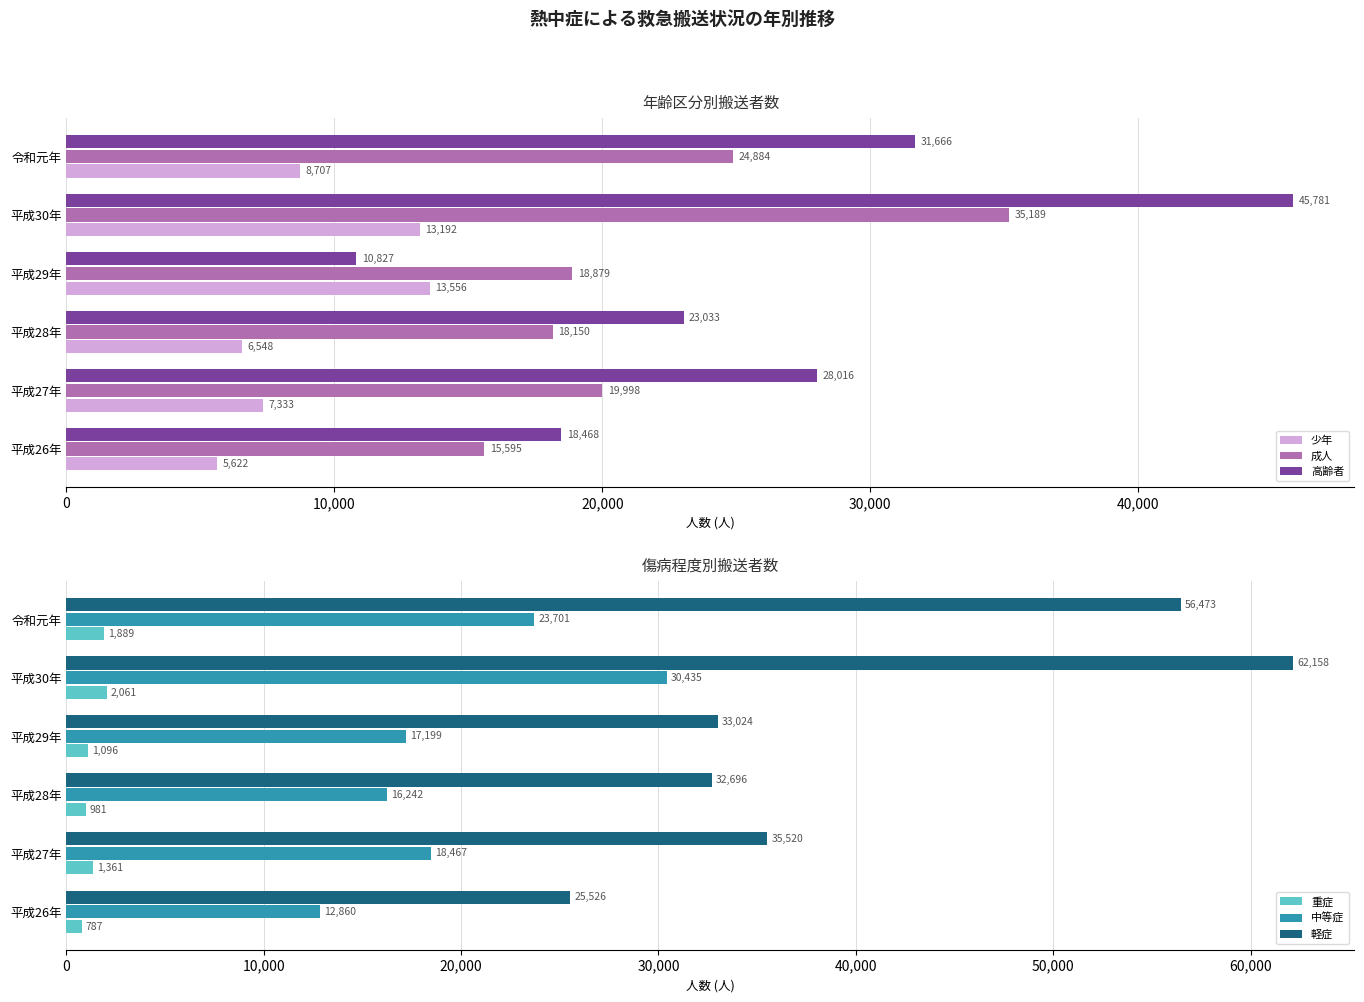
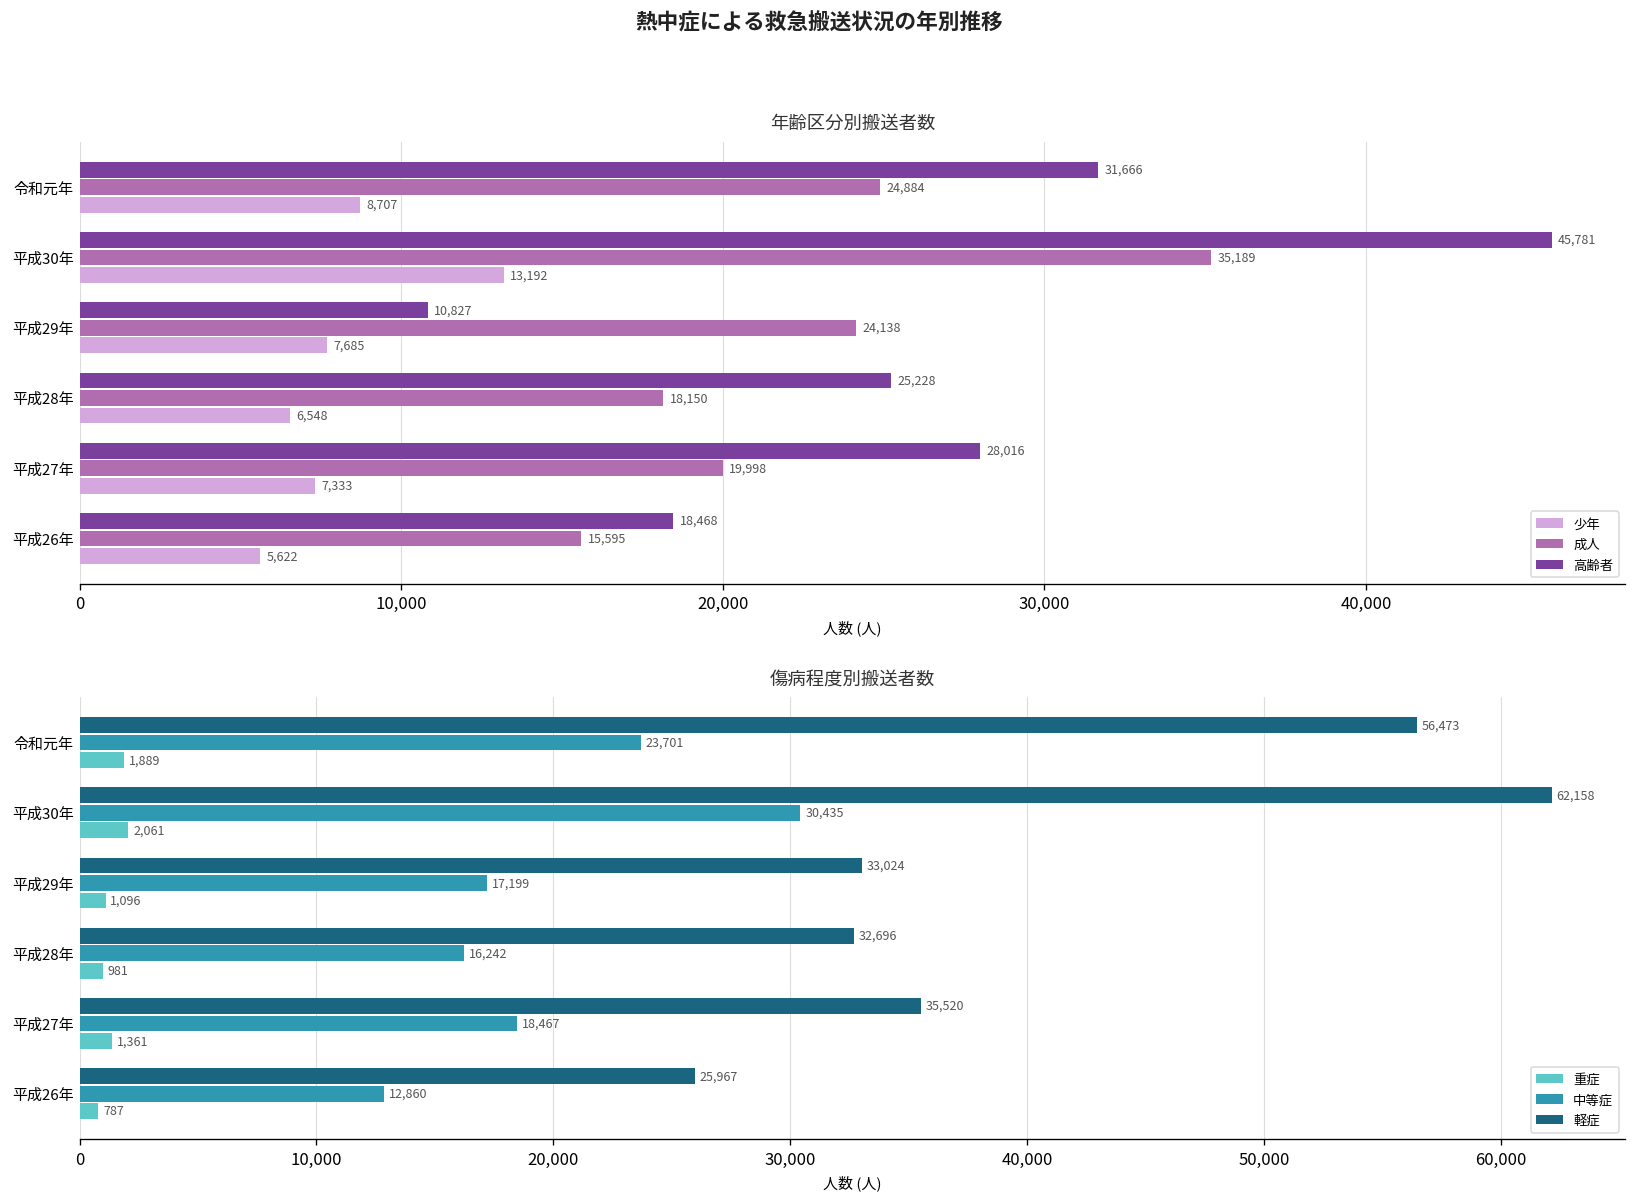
  {
    "年齢区分別搬送者数": {
      "少年": {
        "令和元年": "8,707",
        "平成30年": "13,192",
-       "平成29年": "13,556",
+       "平成29年": "7,685",
        "平成28年": "6,548",
        "平成27年": "7,333",
        "平成26年": "5,622"
      },
      "成人": {
        "令和元年": "24,884",
        "平成30年": "35,189",
-       "平成29年": "18,879",
+       "平成29年": "24,138",
        "平成28年": "18,150",
        "平成27年": "19,998",
        "平成26年": "15,595"
      },
      "高齢者": {
        "令和元年": "31,666",
        "平成30年": "45,781",
        "平成29年": "10,827",
-       "平成28年": "23,033",
+       "平成28年": "25,228",
        "平成27年": "28,016",
        "平成26年": "18,468"
      }
    },
    "傷病程度別搬送者数": {
      "重症": {
        "令和元年": "1,889",
        "平成30年": "2,061",
        "平成29年": "1,096",
        "平成28年": "981",
        "平成27年": "1,361",
        "平成26年": "787"
      },
      "中等症": {
        "令和元年": "23,701",
        "平成30年": "30,435",
        "平成29年": "17,199",
        "平成28年": "16,242",
        "平成27年": "18,467",
        "平成26年": "12,860"
      },
      "軽症": {
        "令和元年": "56,473",
        "平成30年": "62,158",
        "平成29年": "33,024",
        "平成28年": "32,696",
        "平成27年": "35,520",
-       "平成26年": "25,526"
+       "平成26年": "25,967"
      }
    }
  }
